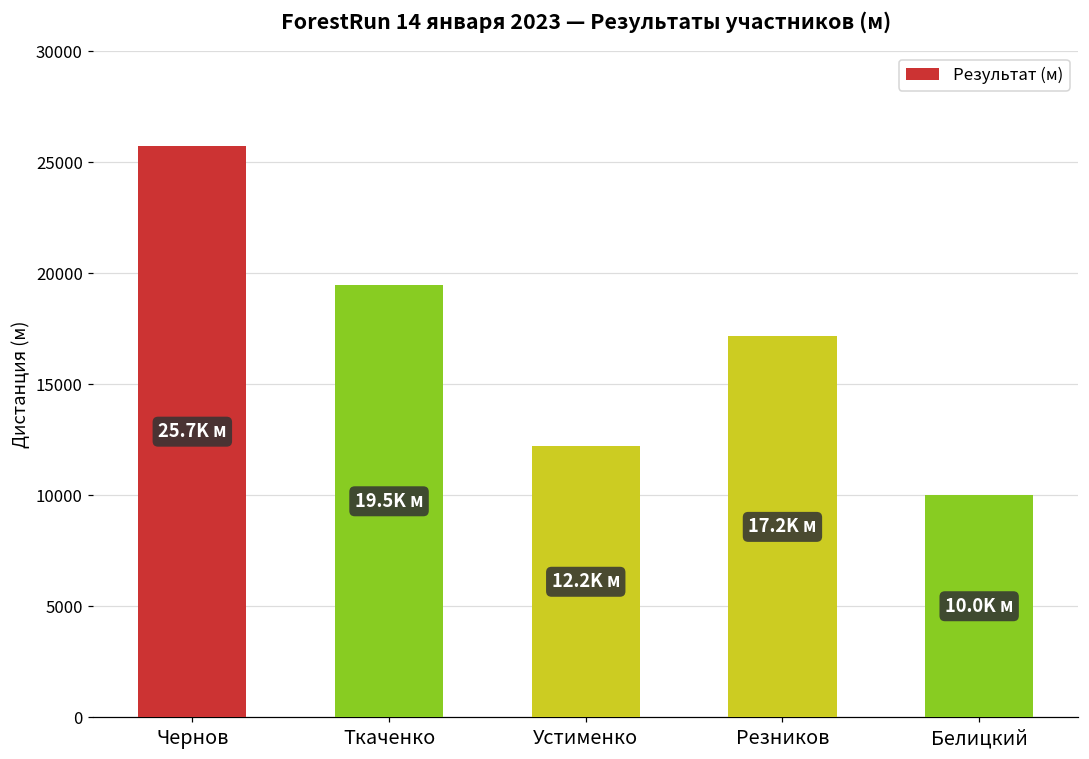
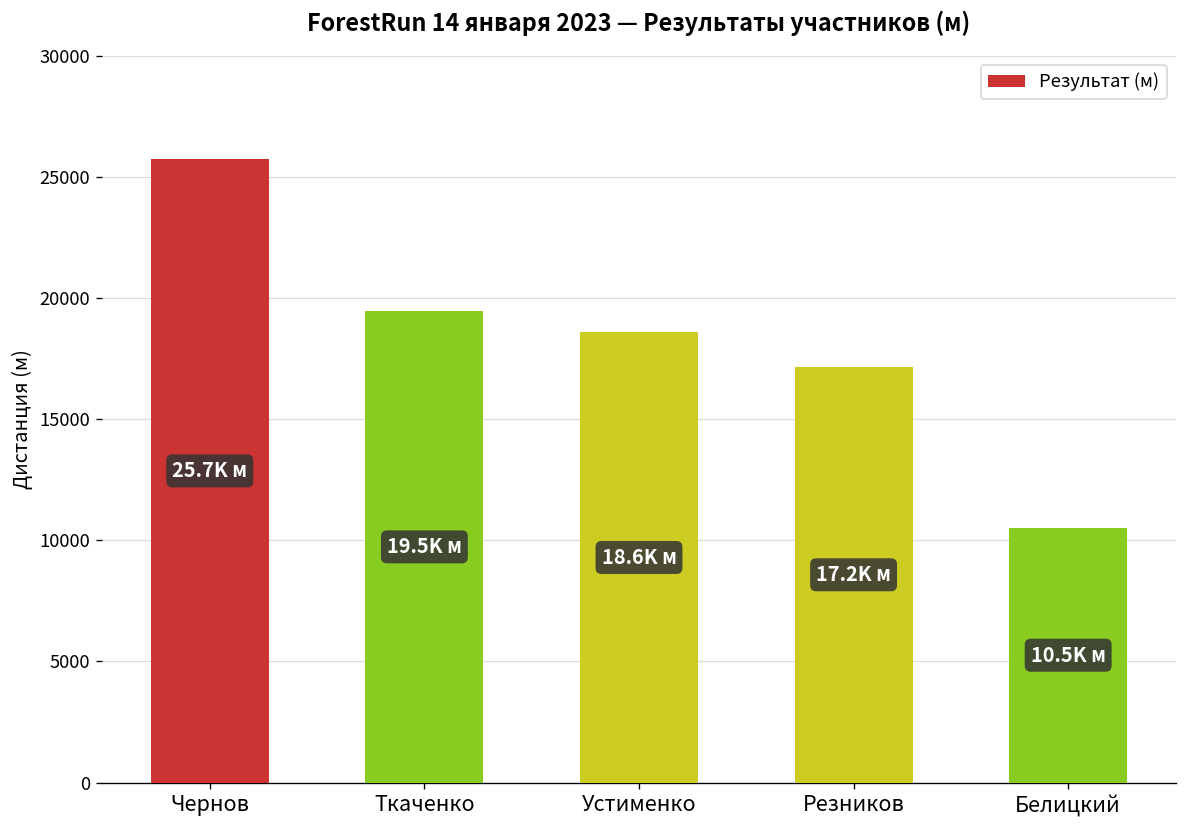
  {
-   "Устименко": "12.2K",
-   "Белицкий": "10.0K"
+   "Устименко": "18.6K",
+   "Белицкий": "10.5K"
  }
